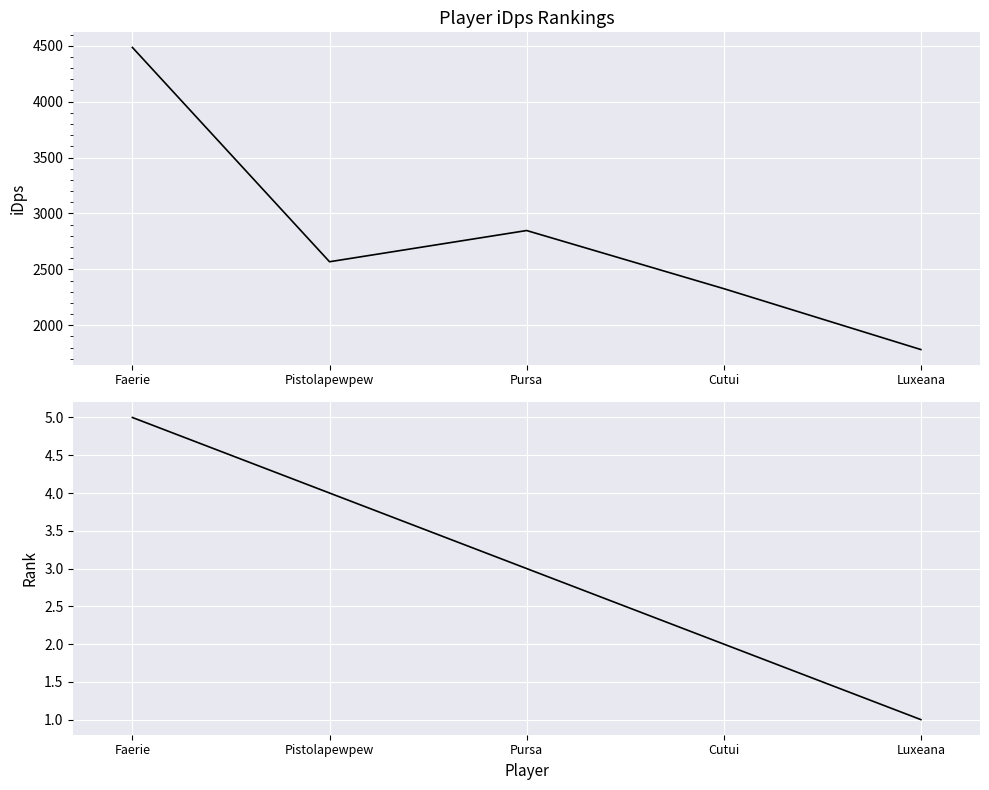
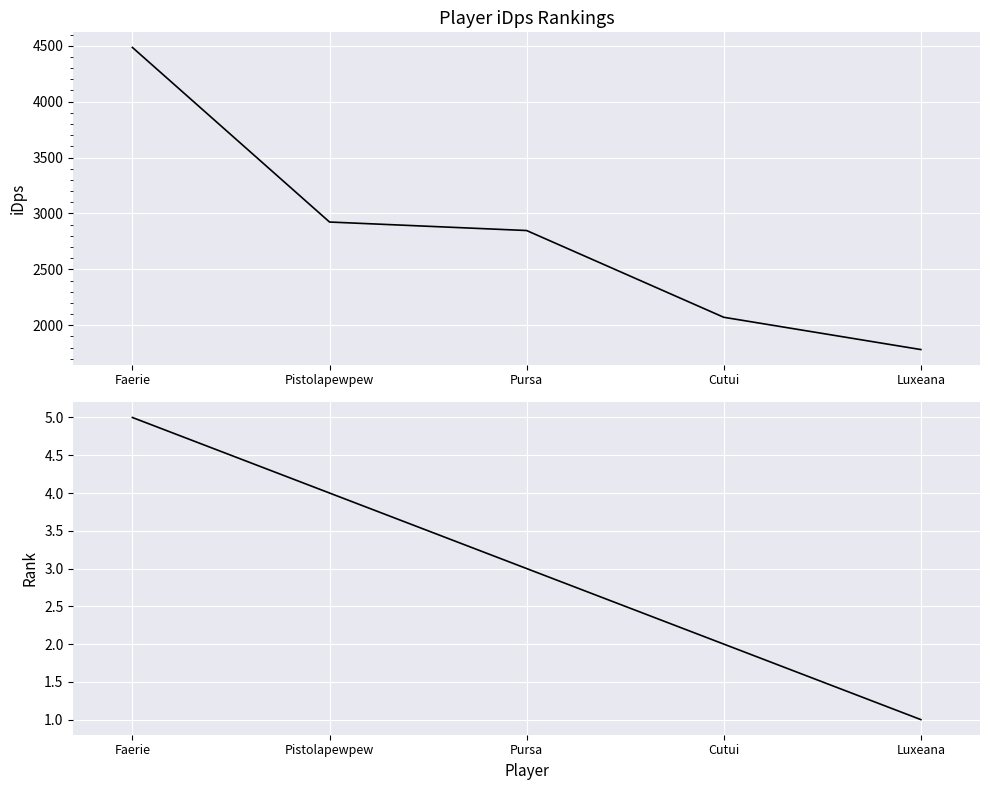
  {
    "Player iDps Rankings": {
      "Faerie": 4480,
-     "Pistolapewpew": 2570,
+     "Pistolapewpew": 2920,
      "Pursa": 2850,
-     "Cutui": 2330,
+     "Cutui": 2070,
      "Luxeana": 1780
    }
  }
